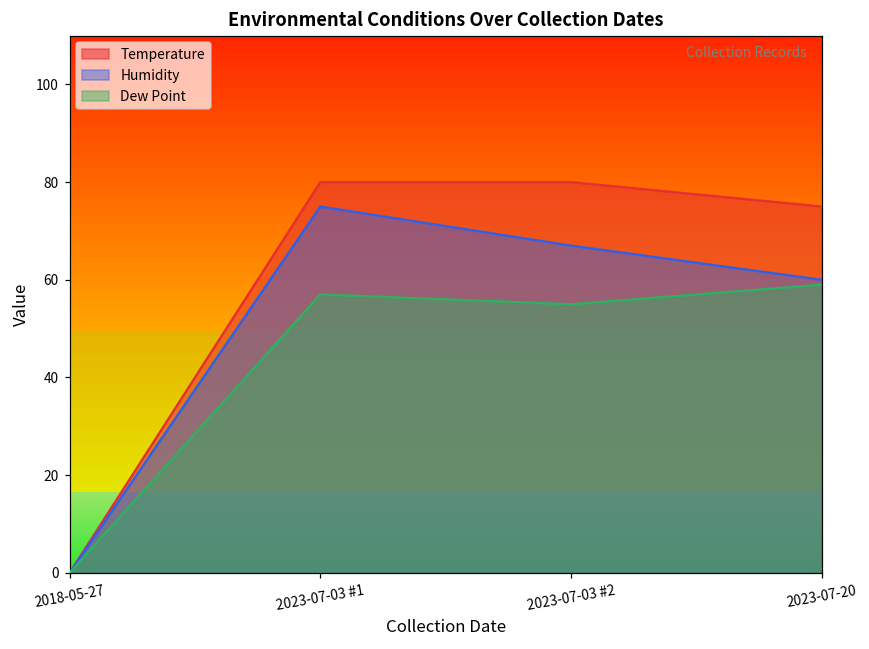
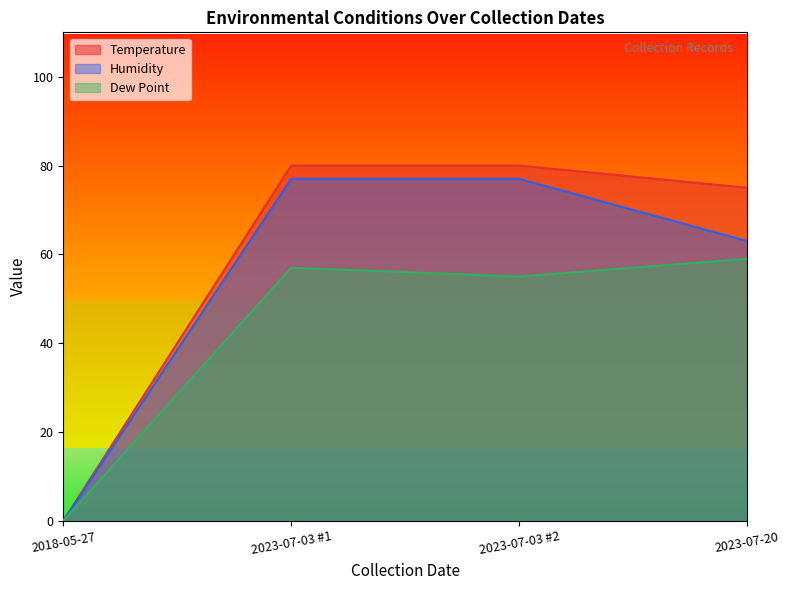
  {
    "Temperature": {
      "2023-07-03 #1": 80,
      "2023-07-03 #2": 80,
      "2023-07-20": 75
    },
    "Humidity": {
-     "2023-07-03 #1": 75,
-     "2023-07-03 #2": 67,
-     "2023-07-20": 60
+     "2023-07-03 #1": 77,
+     "2023-07-03 #2": 77,
+     "2023-07-20": 63
    },
    "Dew Point": {
      "2023-07-03 #1": 57,
      "2023-07-03 #2": 55,
      "2023-07-20": 59
    }
  }
